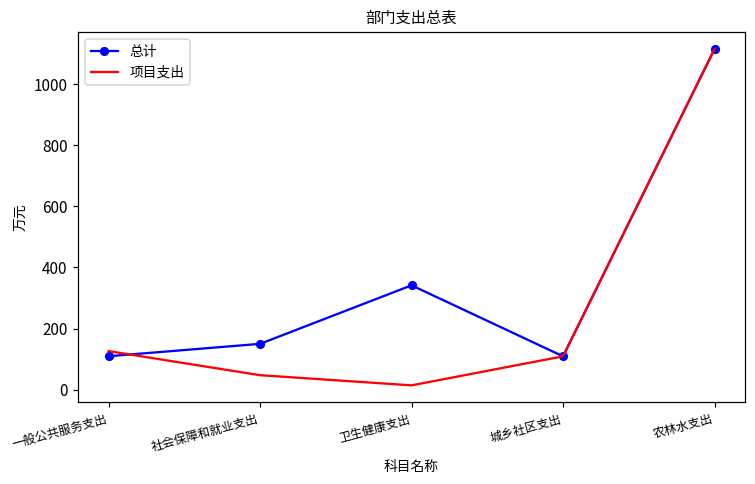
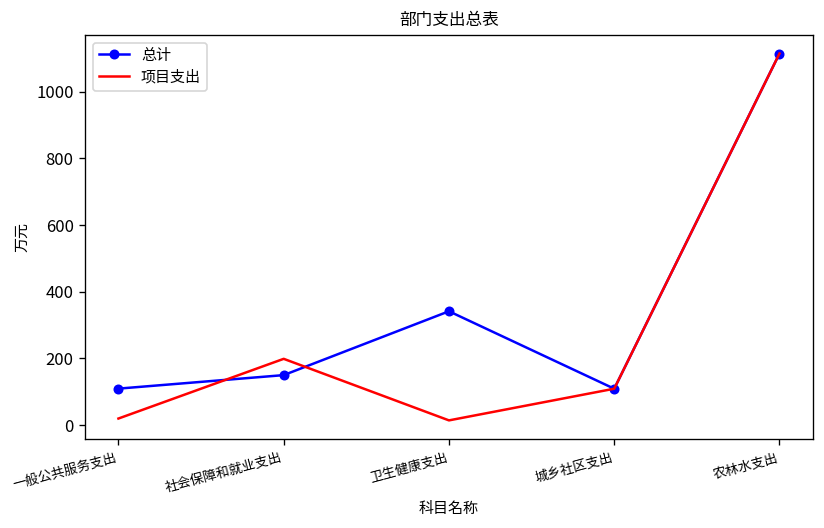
  {
    "总计": {
      "一般公共服务支出": 110,
      "社会保障和就业支出": 150,
      "卫生健康支出": 340
    },
    "项目支出": {
-     "一般公共服务支出": 130,
-     "社会保障和就业支出": 50,
+     "一般公共服务支出": 20,
+     "社会保障和就业支出": 200,
      "卫生健康支出": 10
    }
  }
